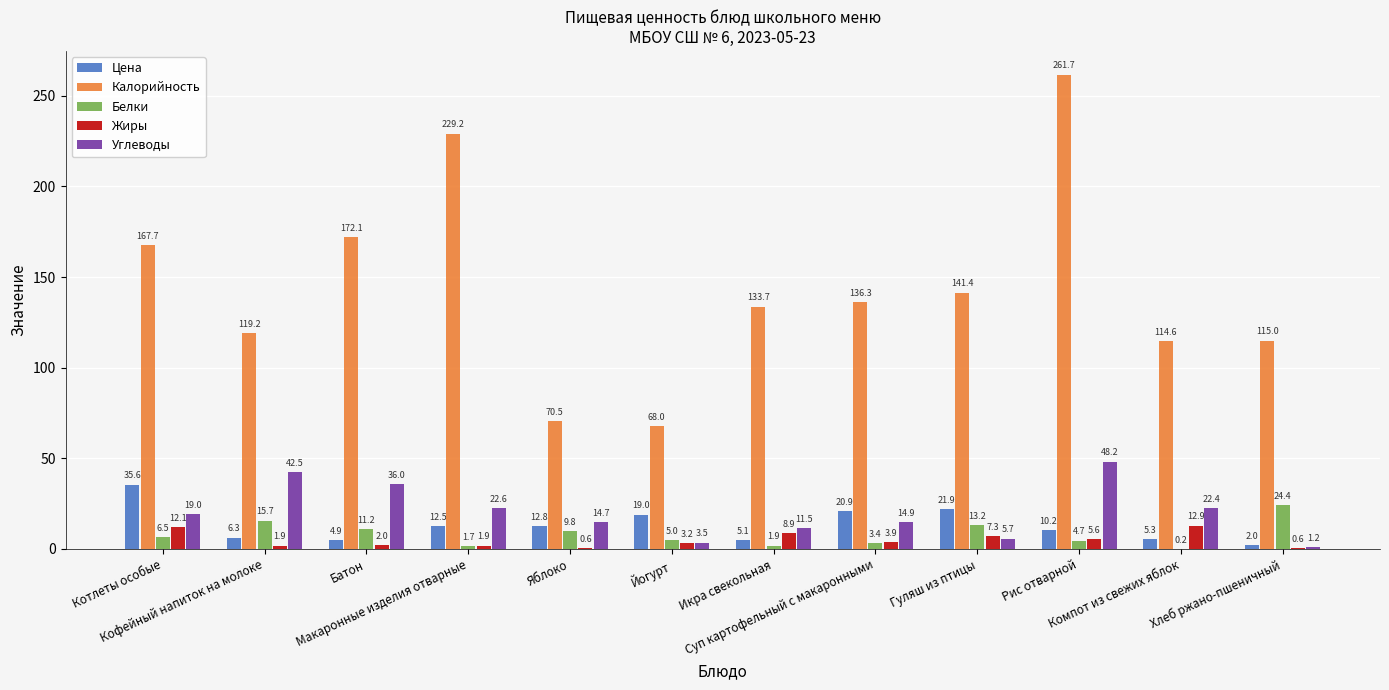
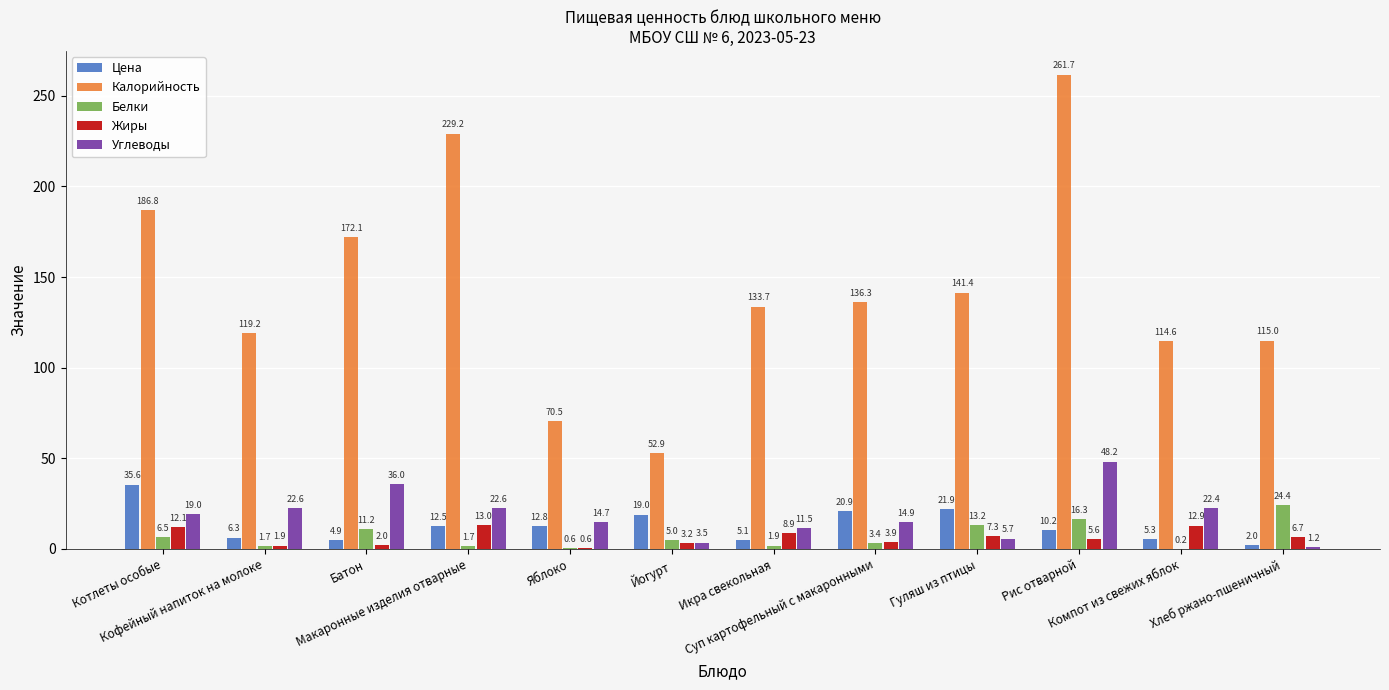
  {
    "Цена": {
      "Котлеты особые": 35.6,
      "Кофейный напиток на молоке": 6.3,
      "Батон": 4.9,
      "Макаронные изделия отварные": 12.5,
      "Яблоко": 12.8,
      "Йогурт": 19.0,
      "Икра свекольная": 5.1,
      "Суп картофельный с макаронными": 20.9,
      "Гуляш из птицы": 21.9,
      "Рис отварной": 10.2,
      "Компот из свежих яблок": 5.3,
      "Хлеб ржано-пшеничный": 2.0
    },
    "Калорийность": {
-     "Котлеты особые": 167.7,
+     "Котлеты особые": 186.8,
      "Кофейный напиток на молоке": 119.2,
      "Батон": 172.1,
      "Макаронные изделия отварные": 229.2,
      "Яблоко": 70.5,
-     "Йогурт": 68.0,
+     "Йогурт": 52.9,
      "Икра свекольная": 133.7,
      "Суп картофельный с макаронными": 136.3,
      "Гуляш из птицы": 141.4,
      "Рис отварной": 261.7,
      "Компот из свежих яблок": 114.6,
      "Хлеб ржано-пшеничный": 115.0
    },
    "Белки": {
      "Котлеты особые": 6.5,
-     "Кофейный напиток на молоке": 15.7,
+     "Кофейный напиток на молоке": 1.7,
      "Батон": 11.2,
      "Макаронные изделия отварные": 1.7,
-     "Яблоко": 9.8,
+     "Яблоко": 0.6,
      "Йогурт": 5.0,
      "Икра свекольная": 1.9,
      "Суп картофельный с макаронными": 3.4,
      "Гуляш из птицы": 13.2,
-     "Рис отварной": 4.7,
+     "Рис отварной": 16.3,
      "Компот из свежих яблок": 0.2,
      "Хлеб ржано-пшеничный": 24.4
    },
    "Жиры": {
      "Котлеты особые": 12.1,
      "Кофейный напиток на молоке": 1.9,
      "Батон": 2.0,
-     "Макаронные изделия отварные": 1.9,
+     "Макаронные изделия отварные": 13.0,
      "Яблоко": 0.6,
      "Йогурт": 3.2,
      "Икра свекольная": 8.9,
      "Суп картофельный с макаронными": 3.9,
      "Гуляш из птицы": 7.3,
      "Рис отварной": 5.6,
      "Компот из свежих яблок": 12.9,
-     "Хлеб ржано-пшеничный": 0.6
+     "Хлеб ржано-пшеничный": 6.7
    },
    "Углеводы": {
      "Котлеты особые": 19.0,
-     "Кофейный напиток на молоке": 42.5,
+     "Кофейный напиток на молоке": 22.6,
      "Батон": 36.0,
      "Макаронные изделия отварные": 22.6,
      "Яблоко": 14.7,
      "Йогурт": 3.5,
      "Икра свекольная": 11.5,
      "Суп картофельный с макаронными": 14.9,
      "Гуляш из птицы": 5.7,
      "Рис отварной": 48.2,
      "Компот из свежих яблок": 22.4,
      "Хлеб ржано-пшеничный": 1.2
    }
  }
